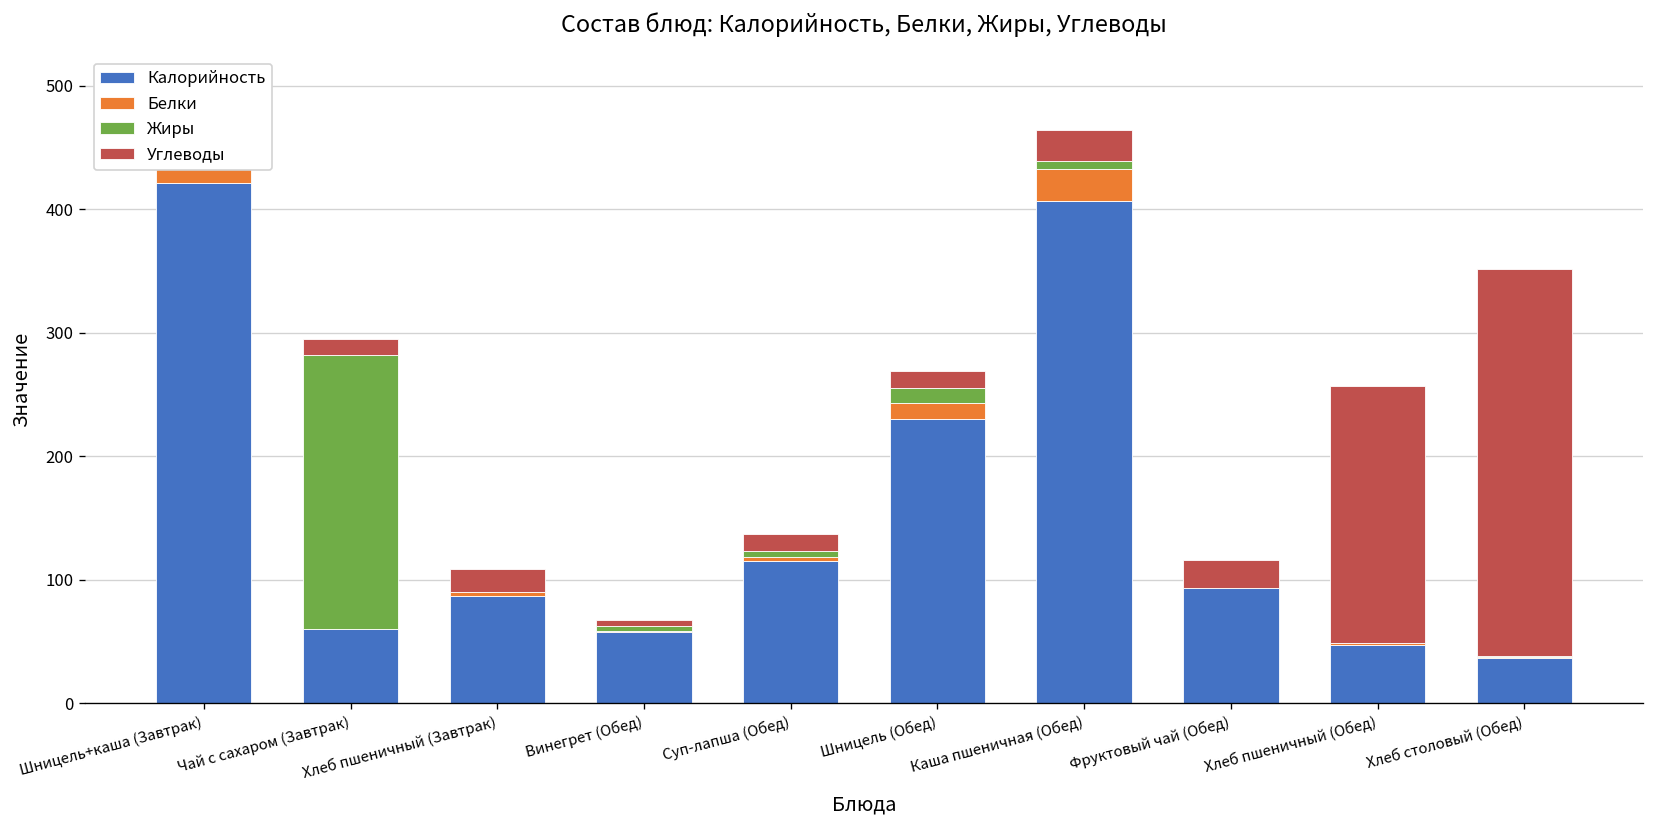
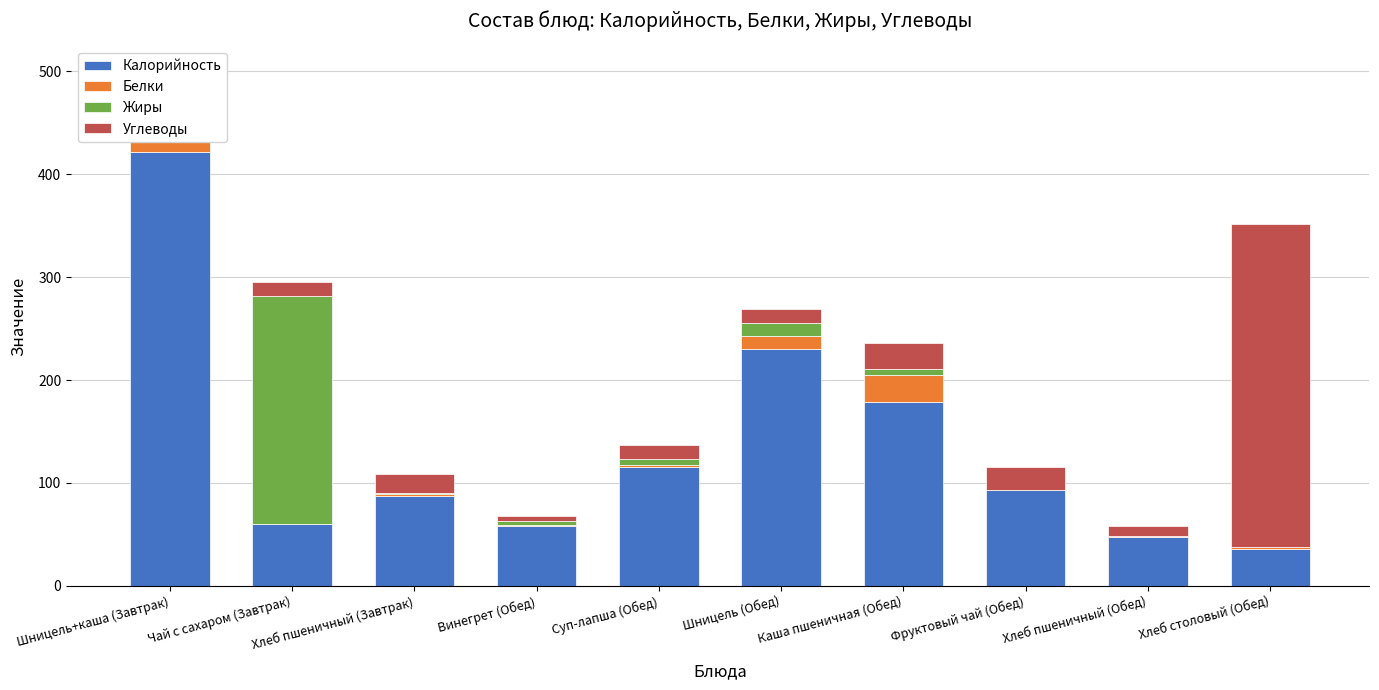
  {
    "Калорийность": {
      "Шницель+каша (Завтрак)": 422,
      "Чай с сахаром (Завтрак)": 60,
      "Хлеб пшеничный (Завтрак)": 87,
      "Винегрет (Обед)": 58,
      "Суп-лапша (Обед)": 115,
      "Шницель (Обед)": 230,
-     "Каша пшеничная (Обед)": 407,
+     "Каша пшеничная (Обед)": 179,
      "Фруктовый чай (Обед)": 93,
      "Хлеб пшеничный (Обед)": 47,
      "Хлеб столовый (Обед)": 36
    },
    "Белки": {
      "Хлеб пшеничный (Завтрак)": 3,
      "Суп-лапша (Обед)": 3,
      "Шницель (Обед)": 13,
      "Каша пшеничная (Обед)": 26,
      "Фруктовый чай (Обед)": 0
    },
    "Жиры": {
      "Чай с сахаром (Завтрак)": 222,
      "Винегрет (Обед)": 4,
      "Суп-лапша (Обед)": 6,
      "Шницель (Обед)": 12,
      "Каша пшеничная (Обед)": 6,
      "Фруктовый чай (Обед)": 0
    },
    "Углеводы": {
      "Чай с сахаром (Завтрак)": 13,
      "Хлеб пшеничный (Завтрак)": 18,
      "Винегрет (Обед)": 5,
      "Суп-лапша (Обед)": 13,
      "Шницель (Обед)": 14,
      "Каша пшеничная (Обед)": 25,
      "Фруктовый чай (Обед)": 23,
-     "Хлеб пшеничный (Обед)": 208,
+     "Хлеб пшеничный (Обед)": 10,
      "Хлеб столовый (Обед)": 314
    }
  }
